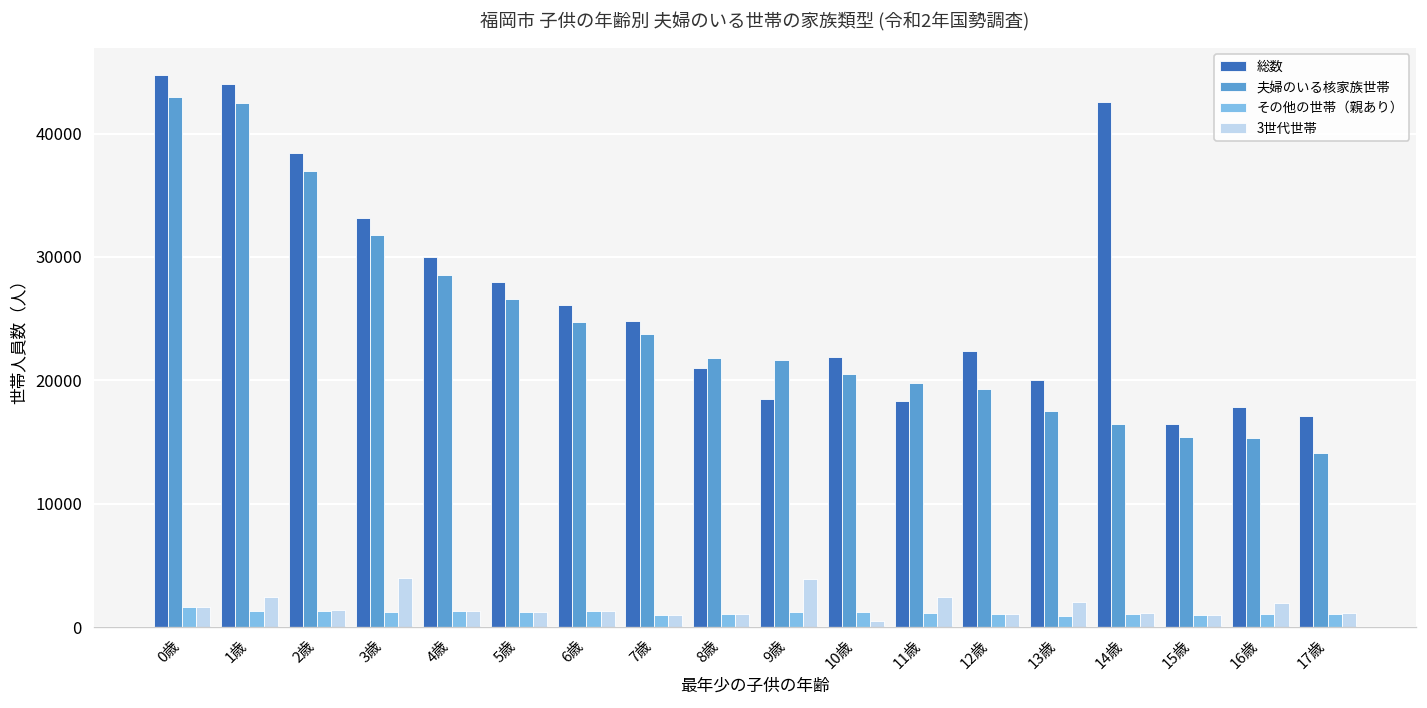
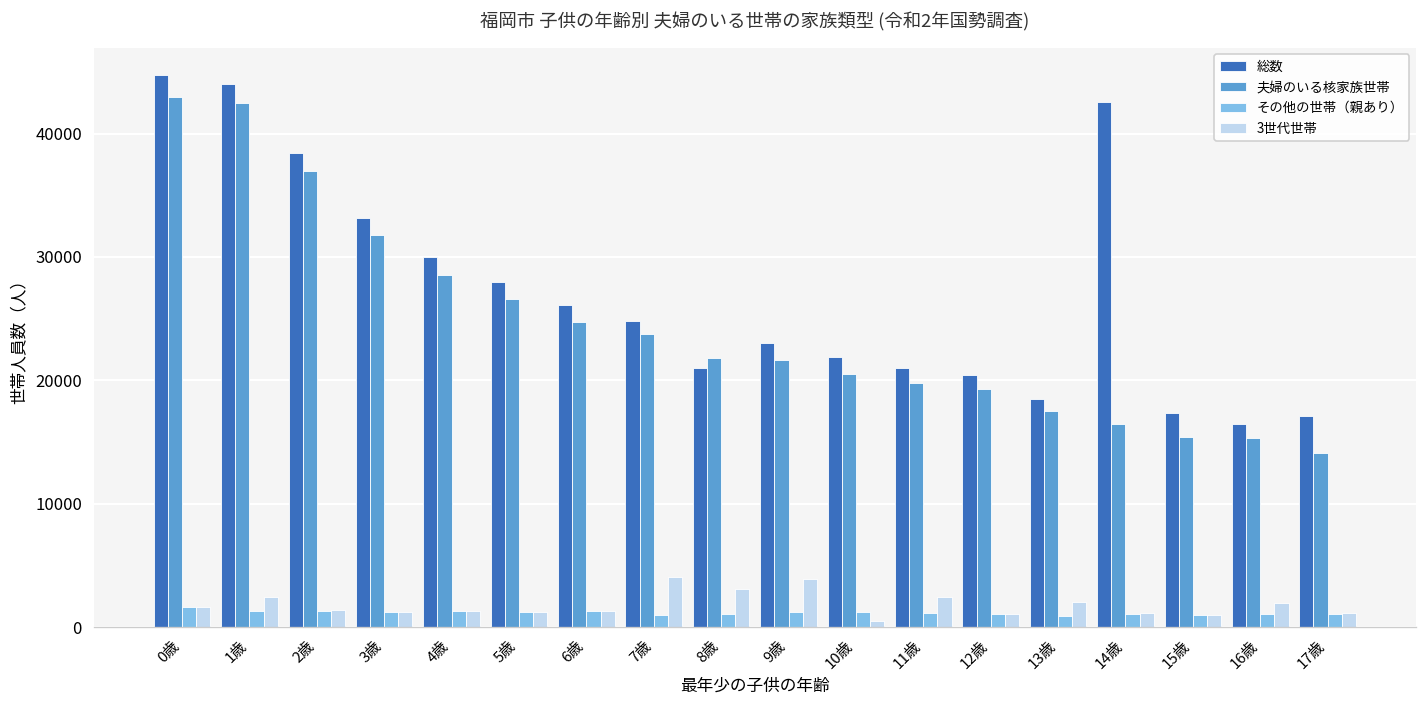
  {
    "総数": {
      "0歳": 44700,
      "1歳": 44000,
      "2歳": 38500,
      "3歳": 33100,
      "4歳": 30000,
      "5歳": 28000,
      "6歳": 26100,
      "7歳": 24900,
      "8歳": 21000,
-     "9歳": 18500,
+     "9歳": 23000,
      "10歳": 21900,
-     "11歳": 18400,
-     "12歳": 22400,
-     "13歳": 20100,
+     "11歳": 21000,
+     "12歳": 20500,
+     "13歳": 18500,
      "14歳": 42500,
-     "15歳": 16500,
-     "16歳": 17900,
+     "15歳": 17400,
+     "16歳": 16500,
      "17歳": 17100
    },
    "3世代世帯": {
      "0歳": 1600,
      "1歳": 2500,
      "2歳": 1400,
-     "3歳": 4000,
+     "3歳": 1300,
      "4歳": 1300,
      "5歳": 1200,
      "6歳": 1300,
-     "7歳": 1000,
-     "8歳": 1100,
+     "7歳": 4000,
+     "8歳": 3100,
      "9歳": 3900,
      "10歳": 500,
      "11歳": 2500,
      "12歳": 1100,
      "13歳": 2000,
      "14歳": 1100,
      "15歳": 1000,
      "16歳": 2000,
      "17歳": 1100
    }
  }
